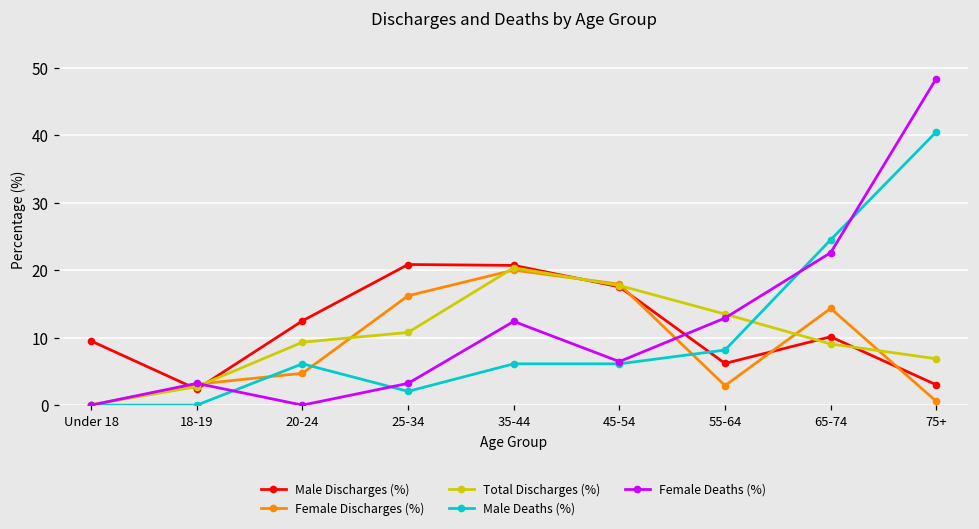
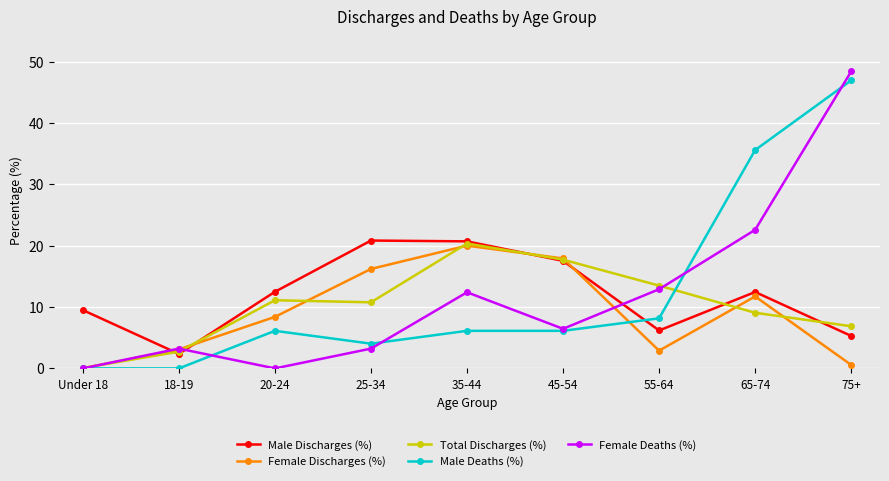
  {
    "Male Discharges (%)": {
      "Under 18": 10,
      "20-24": 12,
      "25-34": 21,
      "55-64": 6,
-     "65-74": 10,
-     "75+": 3
+     "65-74": 12,
+     "75+": 5
    },
    "Female Discharges (%)": {
-     "20-24": 5,
+     "20-24": 8,
      "25-34": 16,
      "55-64": 3,
-     "65-74": 14,
+     "65-74": 12,
      "75+": 1
    },
    "Total Discharges (%)": {
-     "20-24": 9,
+     "20-24": 11,
      "25-34": 11,
      "55-64": 13,
      "65-74": 9,
      "75+": 7
    },
    "Male Deaths (%)": {
      "18-19": 0,
      "20-24": 6,
-     "25-34": 2,
+     "25-34": 4,
      "35-44": 6,
      "55-64": 8,
-     "65-74": 24,
-     "75+": 40
+     "65-74": 36,
+     "75+": 47
    },
    "Female Deaths (%)": {
      "20-24": 0,
      "25-34": 3,
      "35-44": 12,
      "55-64": 13,
      "65-74": 23,
      "75+": 48
    }
  }
